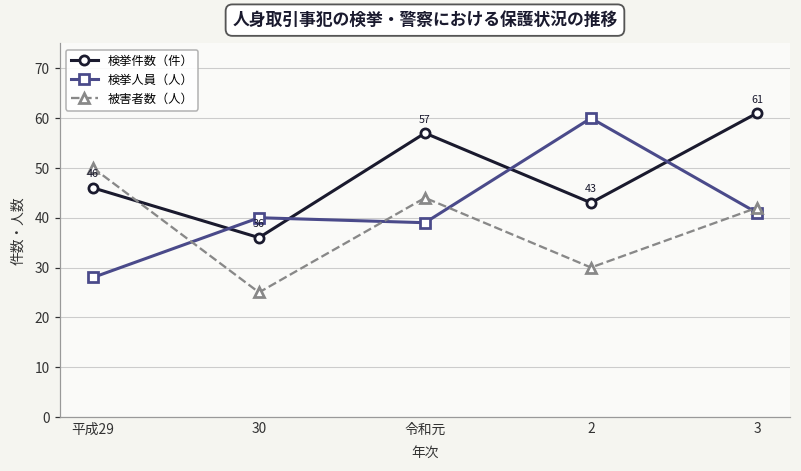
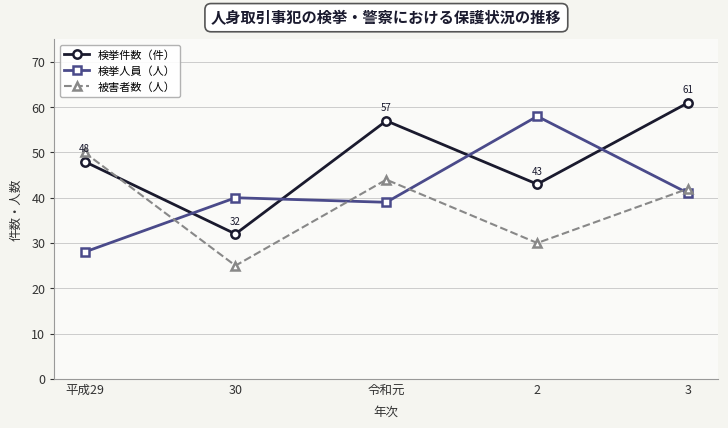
  {
    "検挙件数（件）": {
-     "平成29": 46,
-     "30": 36,
+     "平成29": 48,
+     "30": 32,
      "令和元": 57,
      "2": 43,
      "3": 61
    },
    "検挙人員（人）": {
      "平成29": 28,
      "令和元": 39,
-     "2": 60,
+     "2": 58,
      "3": 41
    },
    "被害者数（人）": {
      "30": 25,
      "令和元": 44,
      "2": 30,
      "3": 42
    }
  }
